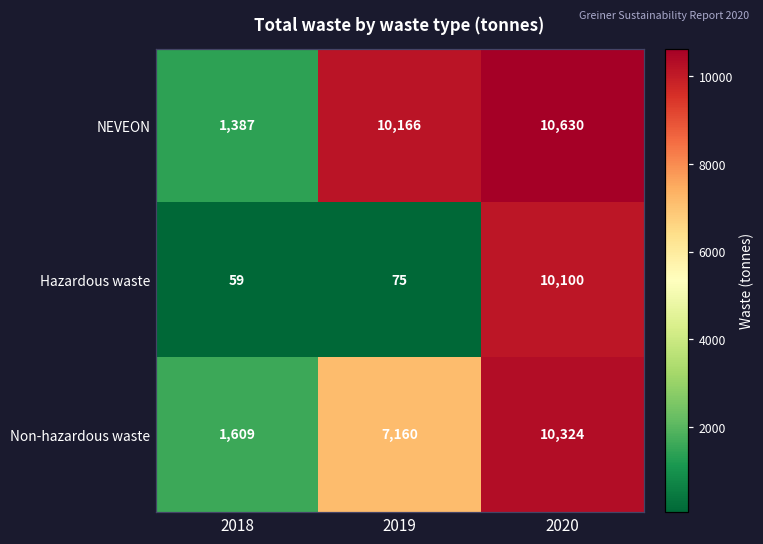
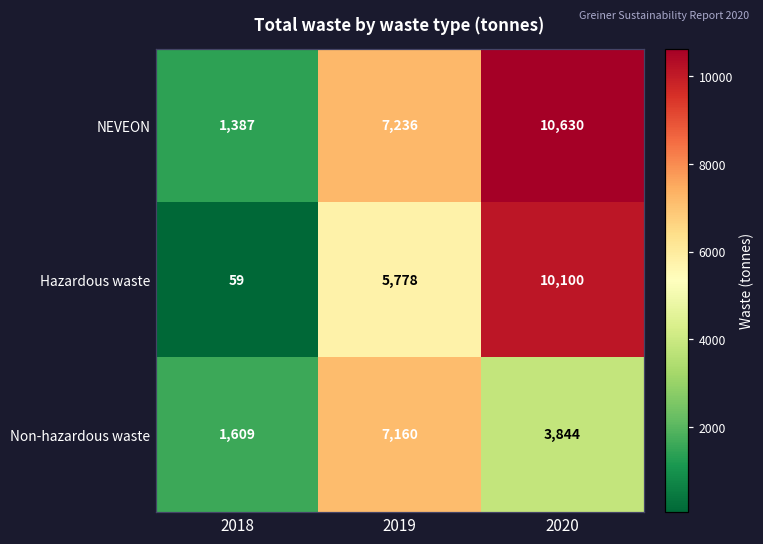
  {
    "NEVEON": {
      "2018": "1,387",
-     "2019": "10,166",
+     "2019": "7,236",
      "2020": "10,630"
    },
    "Hazardous waste": {
      "2018": "59",
-     "2019": "75",
+     "2019": "5,778",
      "2020": "10,100"
    },
    "Non-hazardous waste": {
      "2018": "1,609",
      "2019": "7,160",
-     "2020": "10,324"
+     "2020": "3,844"
    }
  }
